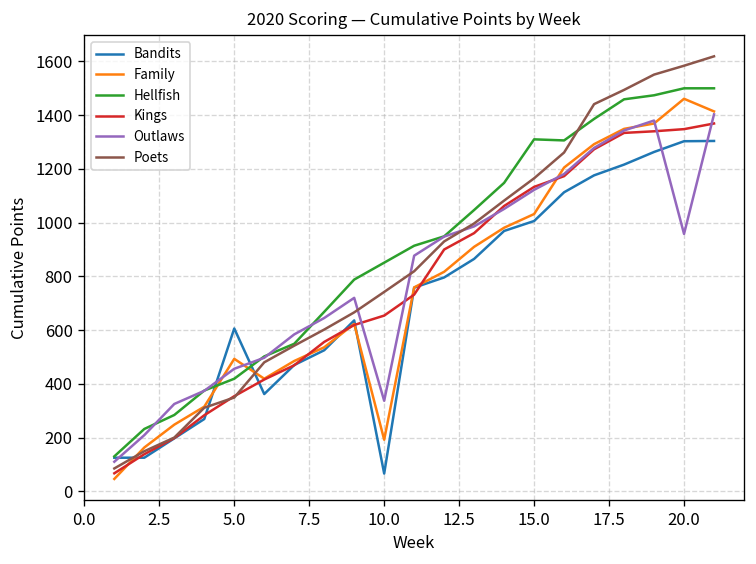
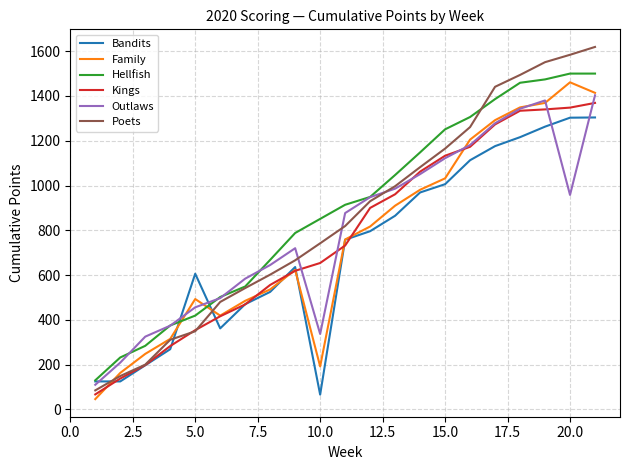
  {
    "Bandits": {
      "5.0": 610,
      "10.0": 70,
      "15.0": 1010,
      "20.0": 1300
    },
    "Family": {
      "5.0": 490,
      "10.0": 190,
      "15.0": 1030,
      "20.0": 1460
    },
    "Hellfish": {
      "5.0": 420,
      "10.0": 850,
-     "15.0": 1310,
+     "15.0": 1250,
      "20.0": 1500
    },
    "Kings": {
      "10.0": 650,
      "20.0": 1350
    },
    "Outlaws": {
      "5.0": 460,
      "10.0": 340,
      "20.0": 960
    },
    "Poets": {
      "10.0": 740,
      "15.0": 1170,
      "20.0": 1580
    }
  }
